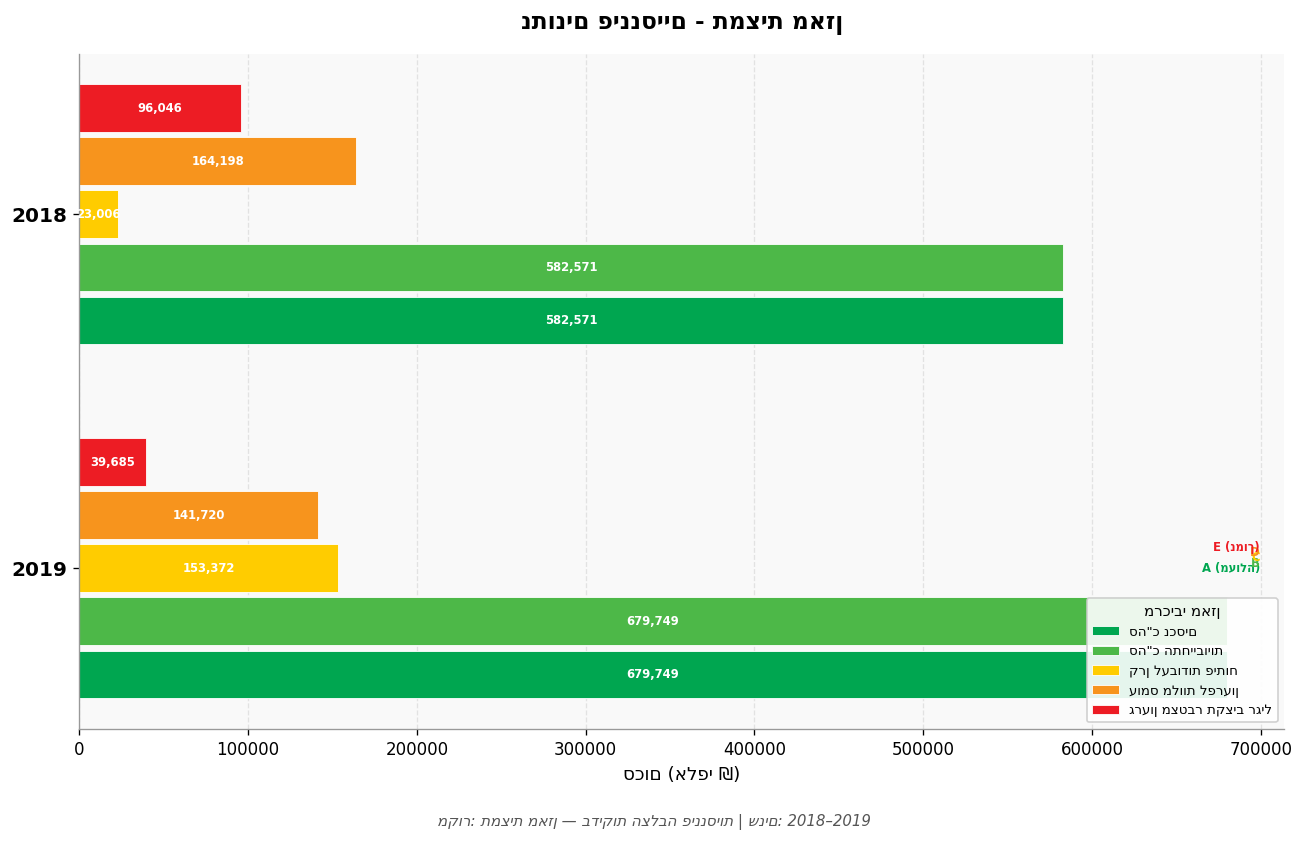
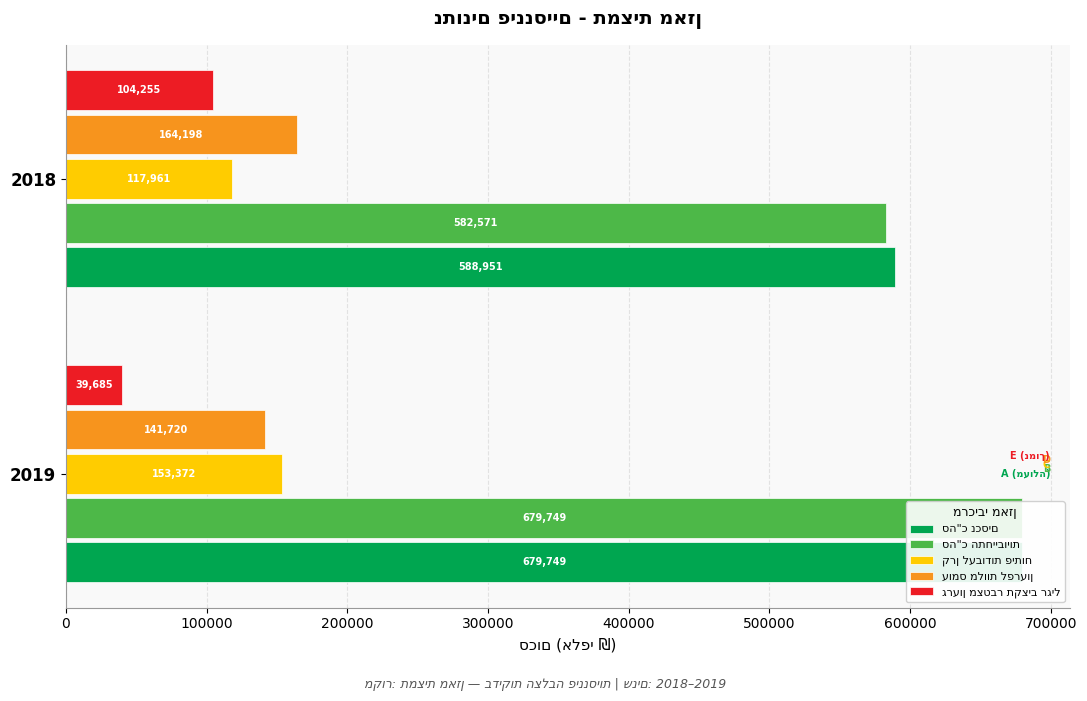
  {
    "סה\"כ נכסים": {
-     "2018": "582,571"
+     "2018": "588,951"
    },
    "סה\"כ התחייבויות": {
      "2018": "582,571"
    },
    "קרן לעבודות פיתוח": {
-     "2018": "23,006",
+     "2018": "117,961",
      "2019": "153,372"
    },
    "עומס מלוות לפרעון": {
      "2018": "164,198",
      "2019": "141,720"
    },
    "גרעון מצטבר תקציב רגיל": {
-     "2018": "96,046",
+     "2018": "104,255",
      "2019": "39,685"
    }
  }
